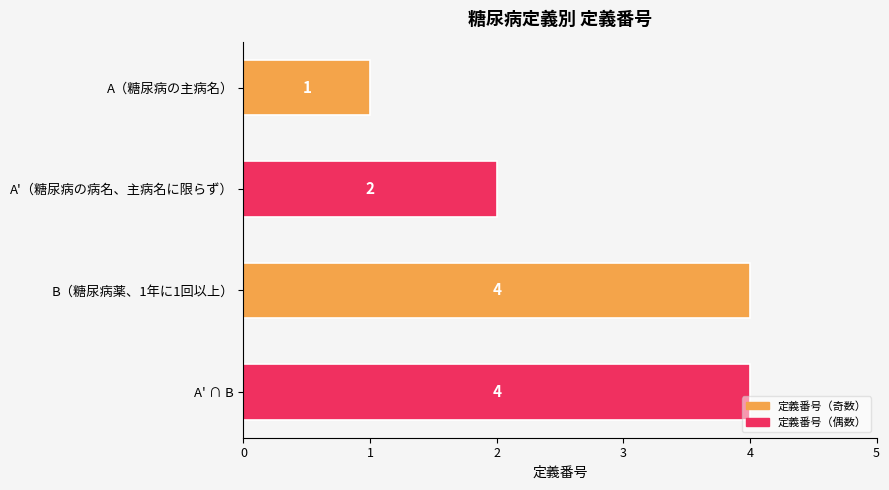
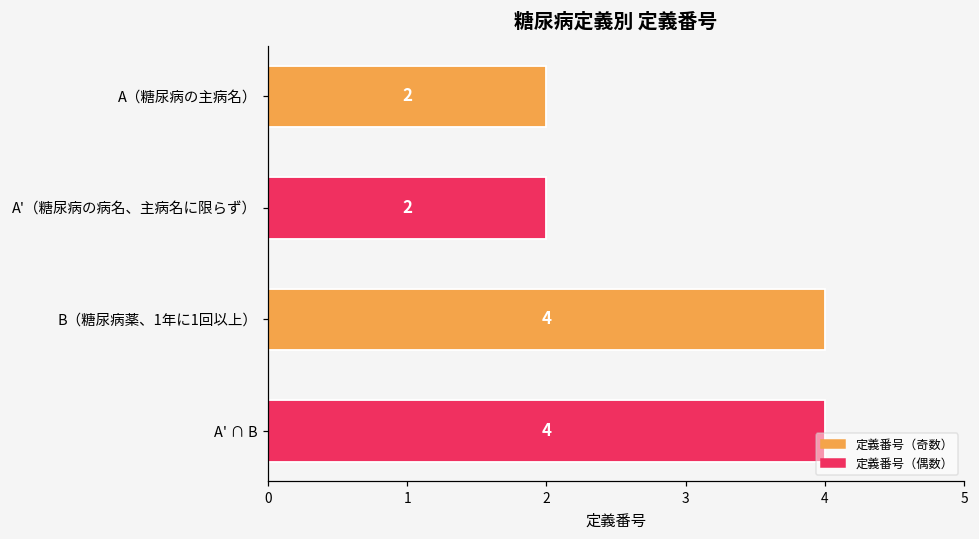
  {
-   "A（糖尿病の主病名）": 1,
+   "A（糖尿病の主病名）": 2,
    "A'（糖尿病の病名、主病名に限らず）": 2,
    "B（糖尿病薬、1年に1回以上）": 4,
    "A' ∩ B": 4
  }
